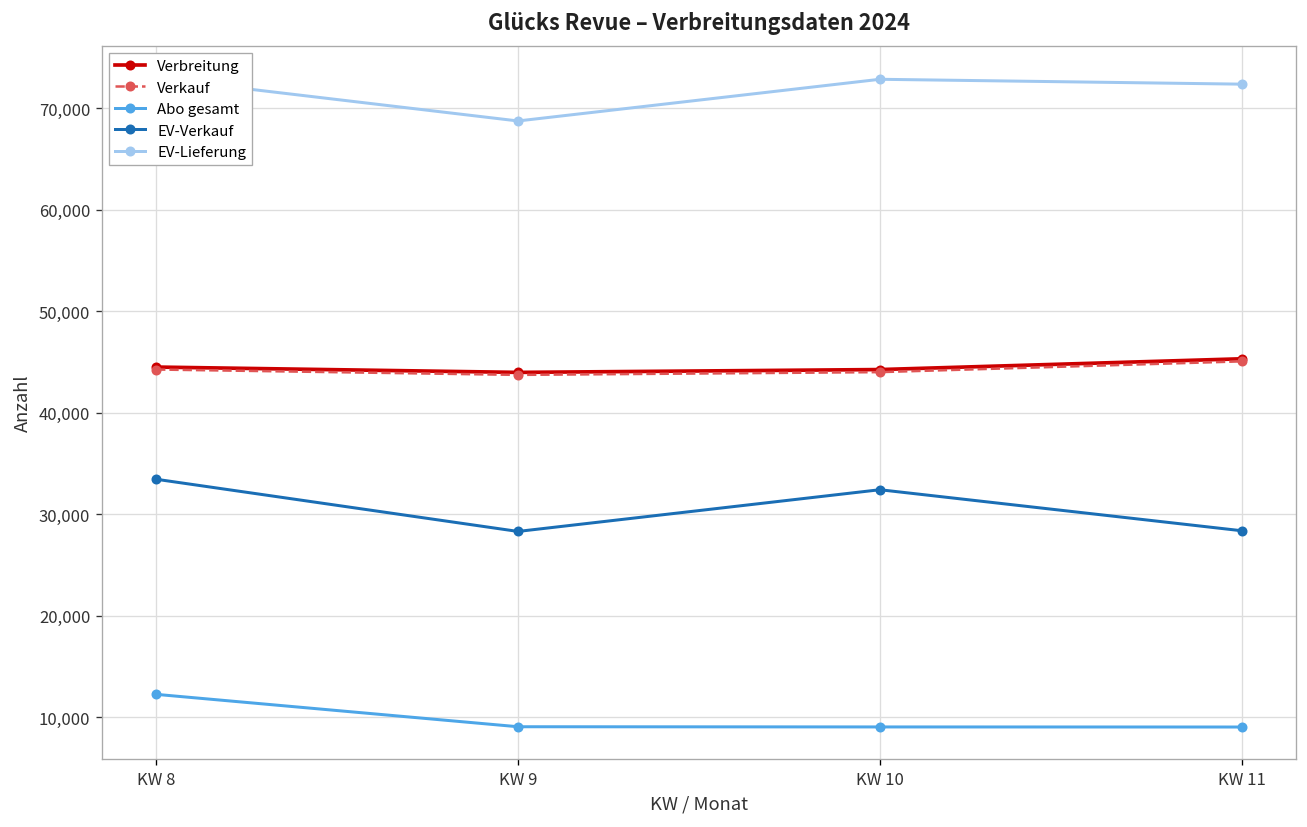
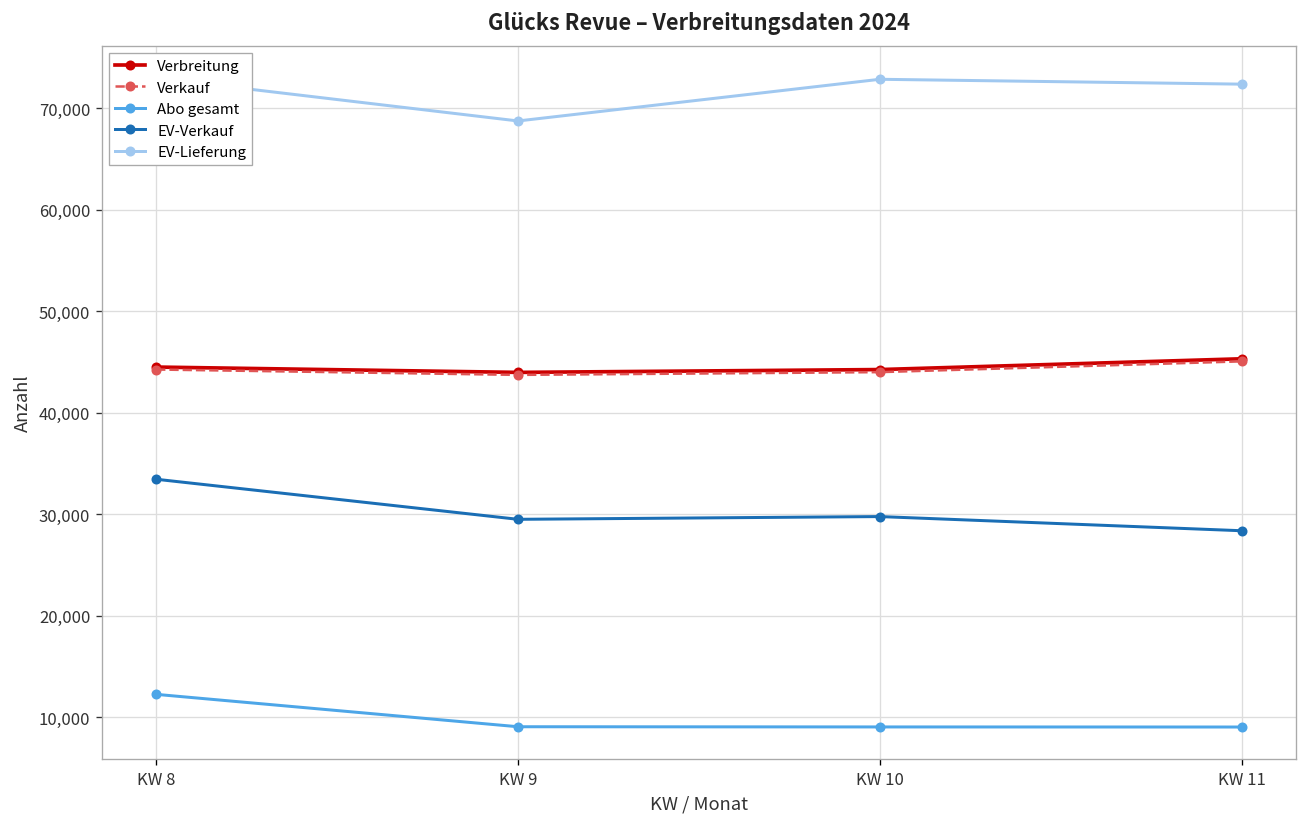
  {
    "Abo gesamt": {
      "KW 8": "12,000",
      "KW 9": "9,000",
      "KW 10": "9,000",
      "KW 11": "9,000"
    },
    "EV-Verkauf": {
      "KW 8": "33,000",
-     "KW 9": "28,000",
-     "KW 10": "32,000",
+     "KW 9": "29,000",
+     "KW 10": "30,000",
      "KW 11": "28,000"
    },
    "EV-Lieferung": {
      "KW 9": "69,000",
      "KW 10": "73,000",
      "KW 11": "72,000"
    }
  }
